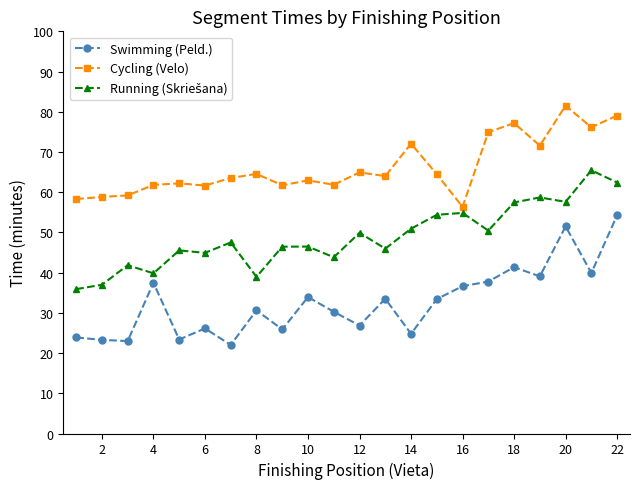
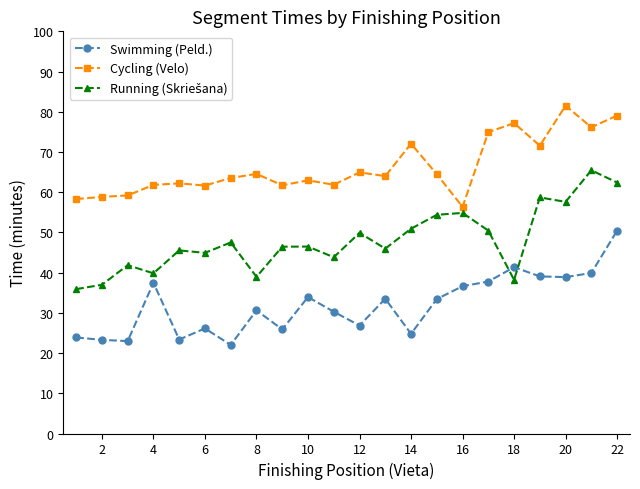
  {
    "Swimming (Peld.)": {
      "2": 23,
      "4": 37,
      "6": 26,
      "8": 31,
      "10": 34,
      "12": 27,
      "14": 25,
      "16": 37,
      "18": 41,
-     "20": 51,
-     "22": 54
+     "20": 39,
+     "22": 50
    },
    "Cycling (Velo)": {
      "2": 59,
      "4": 62,
      "6": 62,
      "8": 65,
      "10": 63,
      "12": 65,
      "14": 72,
      "16": 56,
      "18": 77,
      "20": 82,
      "22": 79
    },
    "Running (Skriešana)": {
      "2": 37,
      "4": 40,
      "6": 45,
      "8": 39,
      "10": 46,
      "12": 50,
      "14": 51,
      "16": 55,
-     "18": 57,
+     "18": 38,
      "20": 58,
      "22": 62
    }
  }
